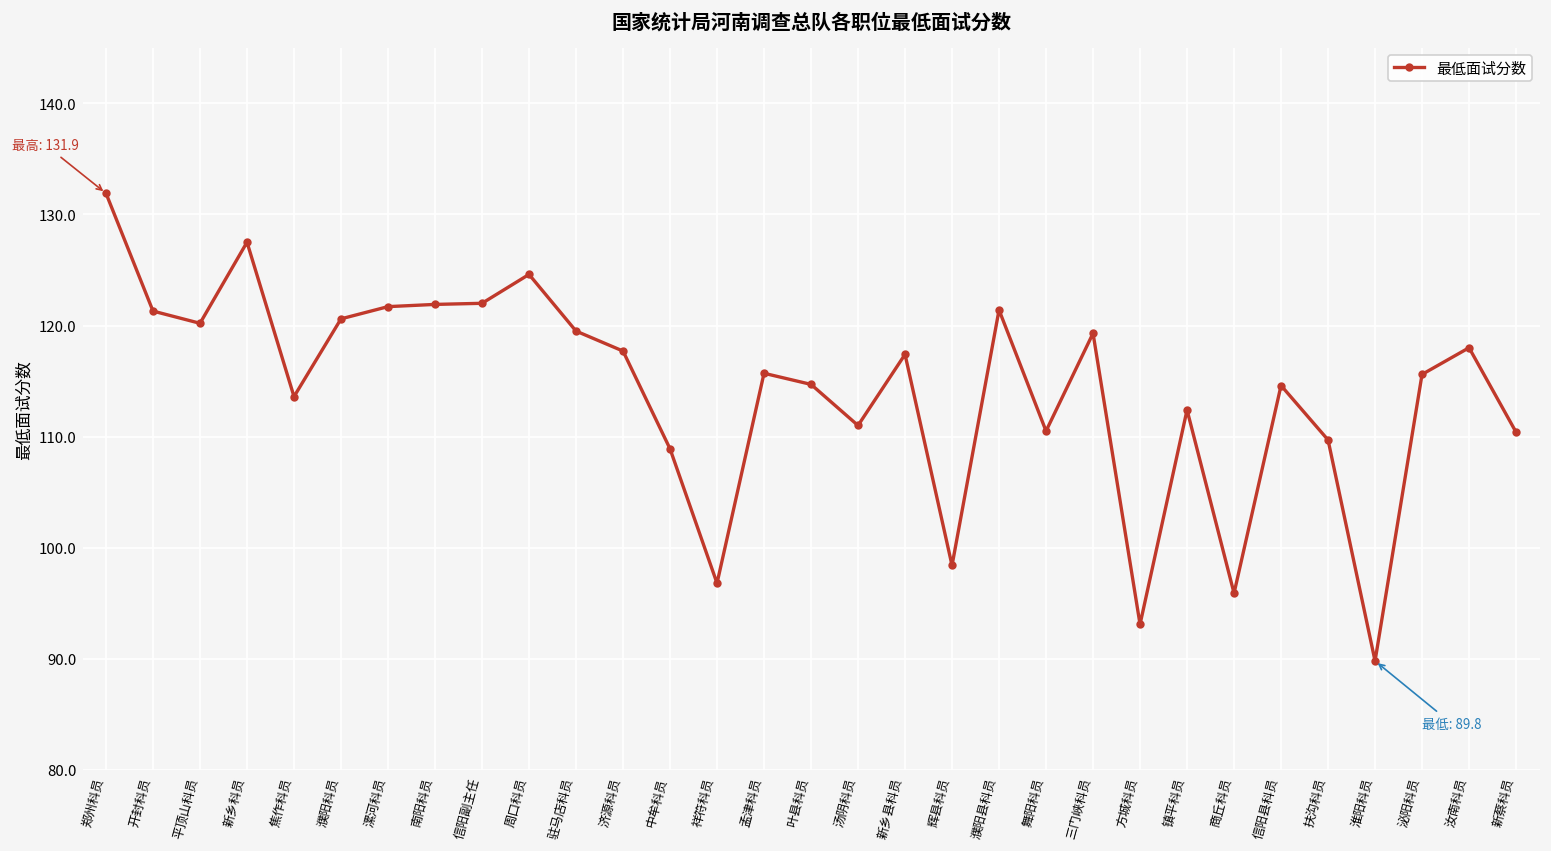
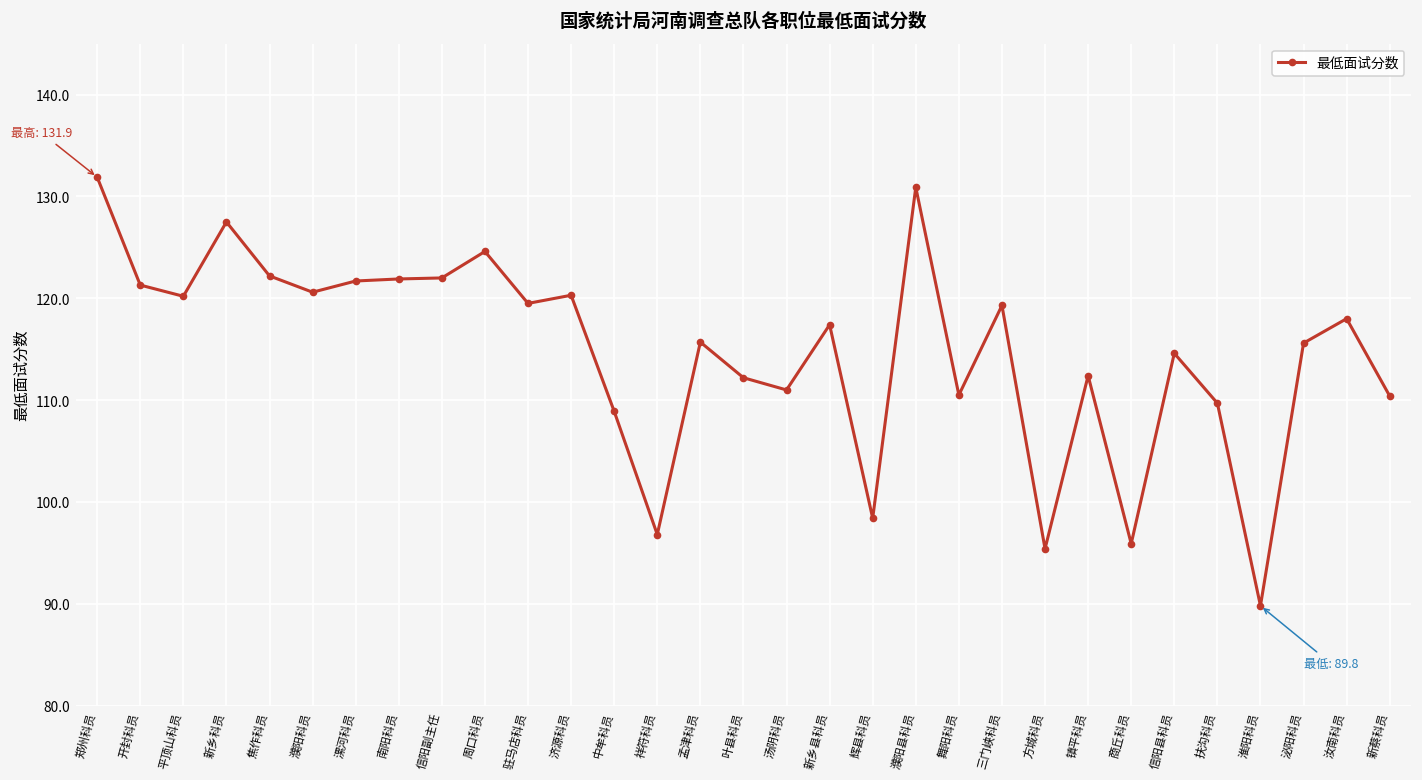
  {
    "开封科员": 121,
    "平顶山科员": 120,
    "新乡科员": 128,
-   "焦作科员": 114,
+   "焦作科员": 122,
    "濮阳科员": 121,
    "漯河科员": 122,
    "南阳科员": 122,
    "信阳副主任": 122,
    "周口科员": 125,
    "驻马店科员": 120,
-   "济源科员": 118,
+   "济源科员": 120,
    "中牟科员": 109,
    "祥符科员": 97,
    "孟津科员": 116,
-   "叶县科员": 115,
+   "叶县科员": 112,
    "汤阴科员": 111,
    "新乡县科员": 117,
    "辉县科员": 98,
-   "濮阳县科员": 121,
+   "濮阳县科员": 131,
    "舞阳科员": 111,
    "三门峡科员": 119,
-   "方城科员": 93,
+   "方城科员": 95,
    "镇平科员": 112,
    "商丘科员": 96,
    "信阳县科员": 115,
    "扶沟科员": 110,
    "泌阳科员": 116,
    "汝南科员": 118,
    "新蔡科员": 110
  }
